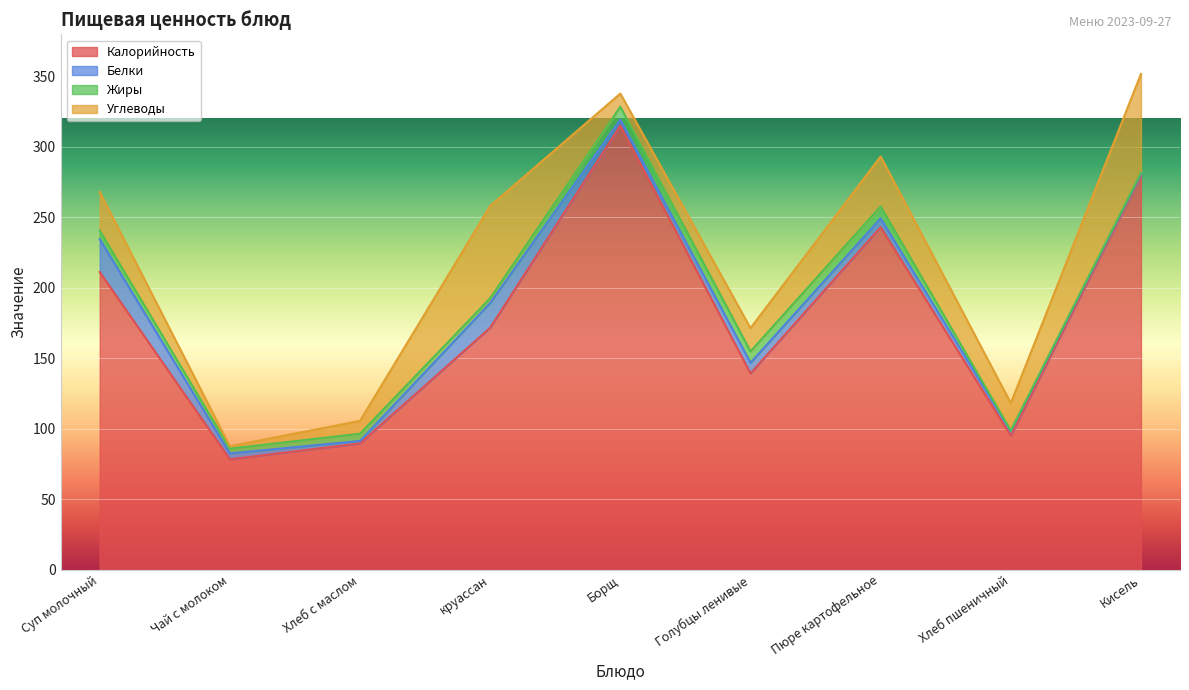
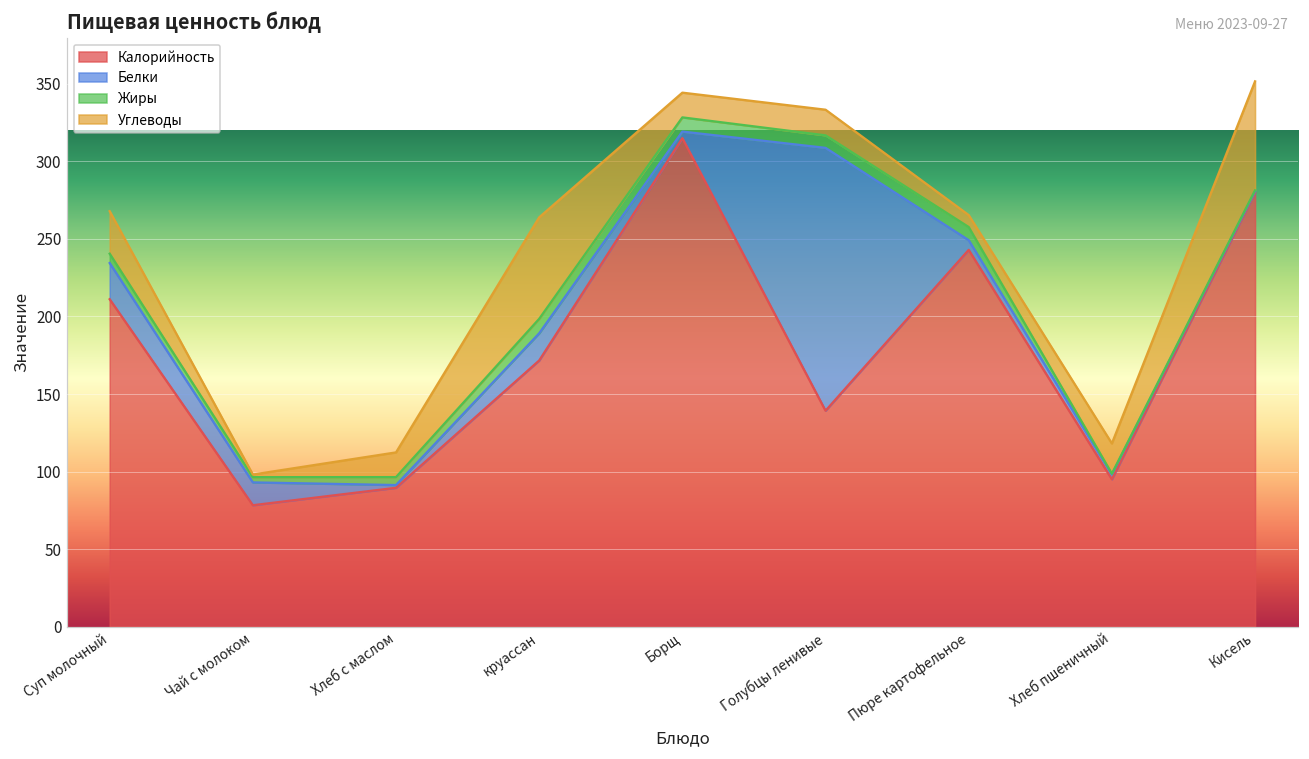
  {
    "Калорийность": {
      "Суп молочный": 211,
      "Чай с молоком": 78,
      "круассан": 172,
      "Борщ": 315,
      "Голубцы ленивые": 139,
      "Пюре картофельное": 243,
      "Хлеб пшеничный": 95
    },
    "Белки": {
      "Суп молочный": 23,
-     "Чай с молоком": 4,
+     "Чай с молоком": 15,
      "круассан": 18,
      "Борщ": 4,
-     "Голубцы ленивые": 8,
+     "Голубцы ленивые": 170,
      "Пюре картофельное": 6
    },
    "Жиры": {
      "Суп молочный": 6,
      "Хлеб с маслом": 5,
-     "круассан": 3,
+     "круассан": 9,
      "Борщ": 9,
      "Голубцы ленивые": 8,
      "Пюре картофельное": 8
    },
    "Углеводы": {
      "Суп молочный": 27,
-     "Хлеб с маслом": 9,
+     "Хлеб с маслом": 16,
      "круассан": 65,
-     "Борщ": 9,
+     "Борщ": 16,
      "Голубцы ленивые": 17,
-     "Пюре картофельное": 35,
+     "Пюре картофельное": 8,
      "Хлеб пшеничный": 20,
      "Кисель": 70
    }
  }
